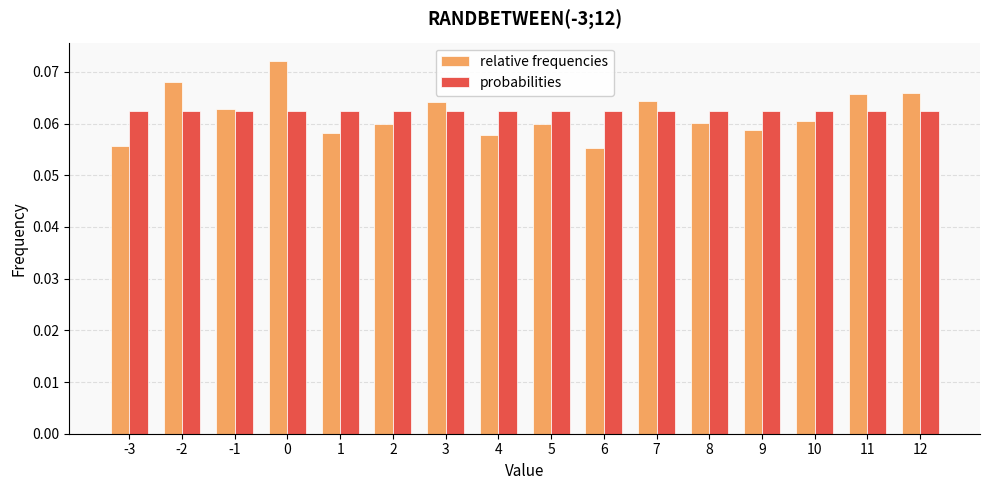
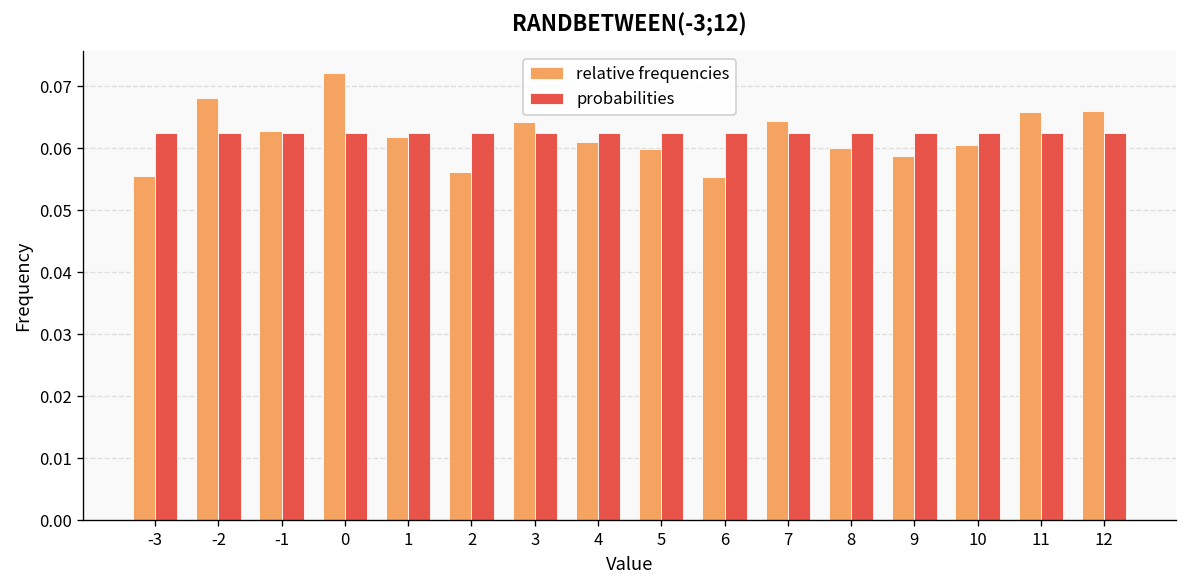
  {
    "relative frequencies": {
      "-3": 0.056,
      "-2": 0.068,
      "-1": 0.063,
      "0": 0.072,
-     "1": 0.058,
-     "2": 0.060,
+     "1": 0.062,
+     "2": 0.056,
      "3": 0.064,
-     "4": 0.058,
+     "4": 0.061,
      "5": 0.060,
      "6": 0.055,
      "7": 0.064,
      "8": 0.060,
      "9": 0.059,
      "10": 0.060,
      "11": 0.066,
      "12": 0.066
    },
    "probabilities": {
      "-3": 0.063,
      "-2": 0.063,
      "-1": 0.063,
      "0": 0.063,
      "1": 0.063,
      "2": 0.063,
      "3": 0.063,
      "4": 0.063,
      "5": 0.063,
      "6": 0.063,
      "7": 0.063,
      "8": 0.063,
      "9": 0.063,
      "10": 0.063,
      "11": 0.063,
      "12": 0.063
    }
  }
